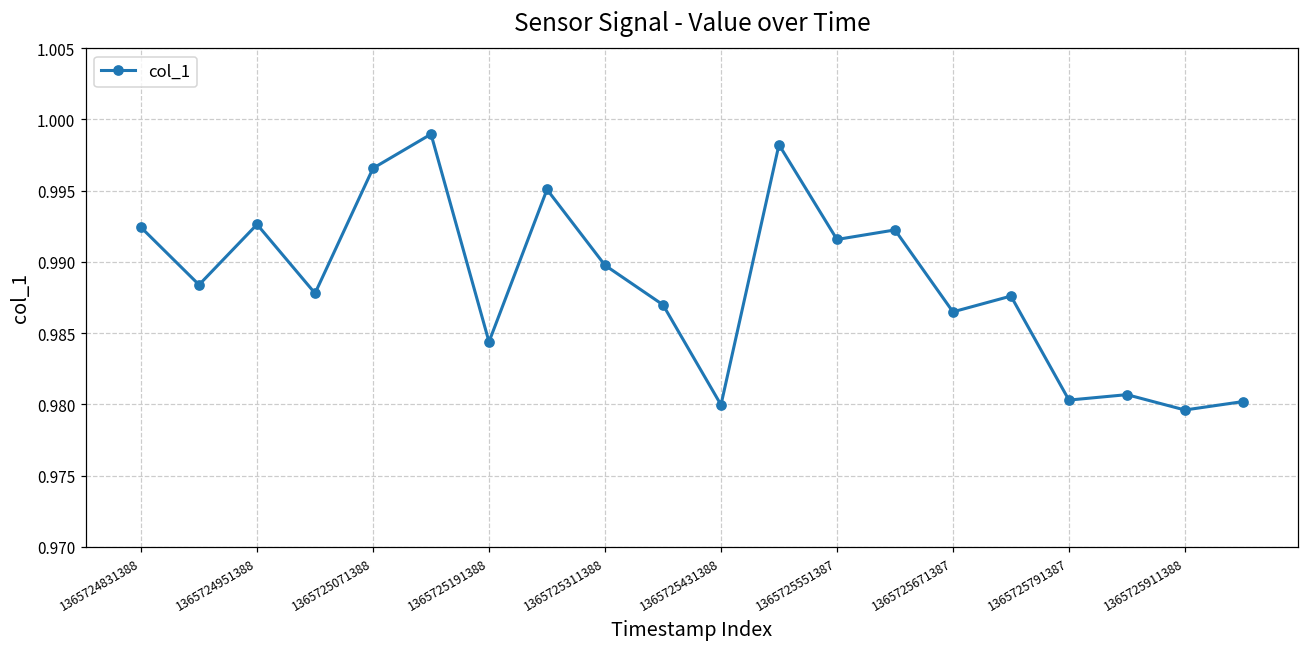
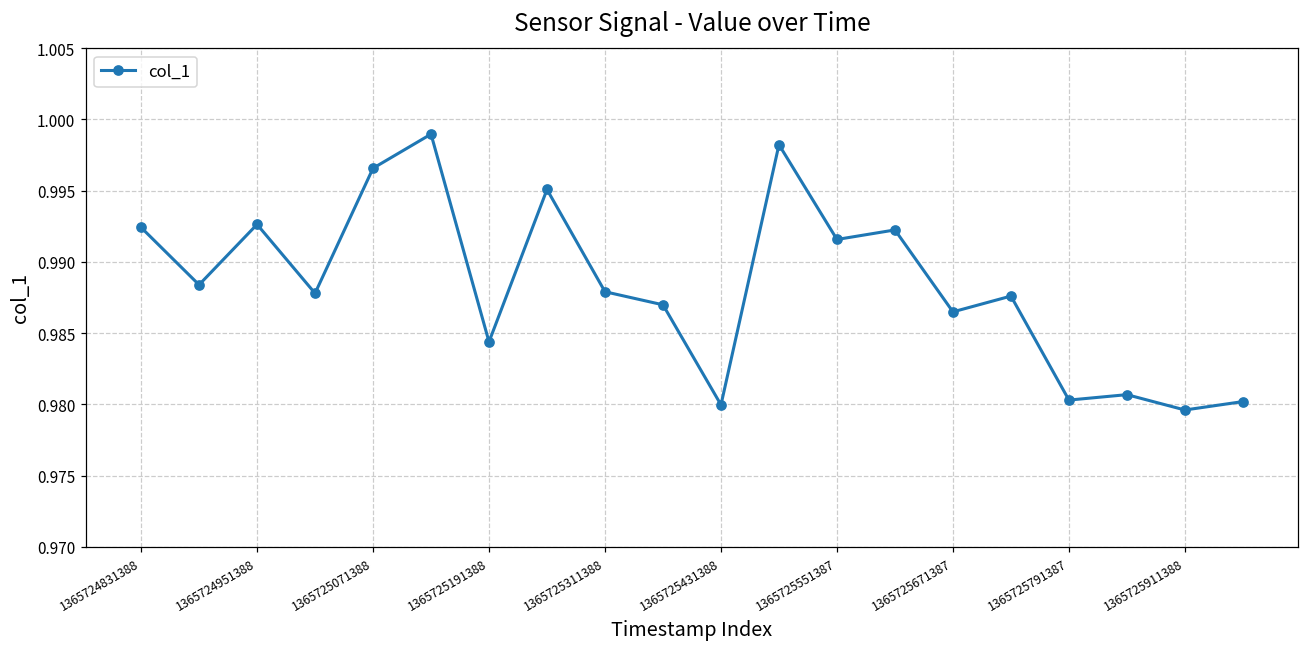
  {
    "1365724831388": 0.9924,
    "1365724951388": 0.9926,
    "1365725071388": 0.9966,
    "1365725191388": 0.9844,
-   "1365725311388": 0.9898,
+   "1365725311388": 0.9879,
    "1365725431388": 0.9800,
    "1365725551387": 0.9916,
    "1365725671387": 0.9865,
    "1365725791387": 0.9803,
    "1365725911388": 0.9796
  }
